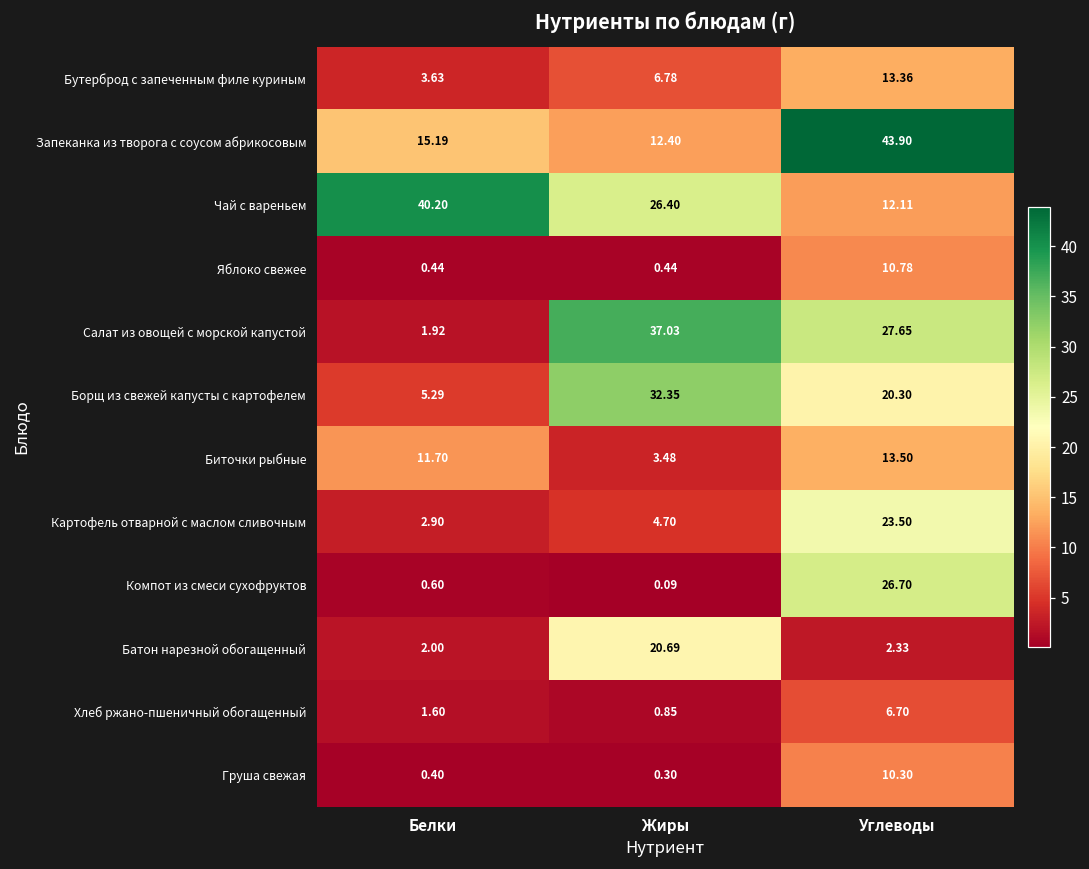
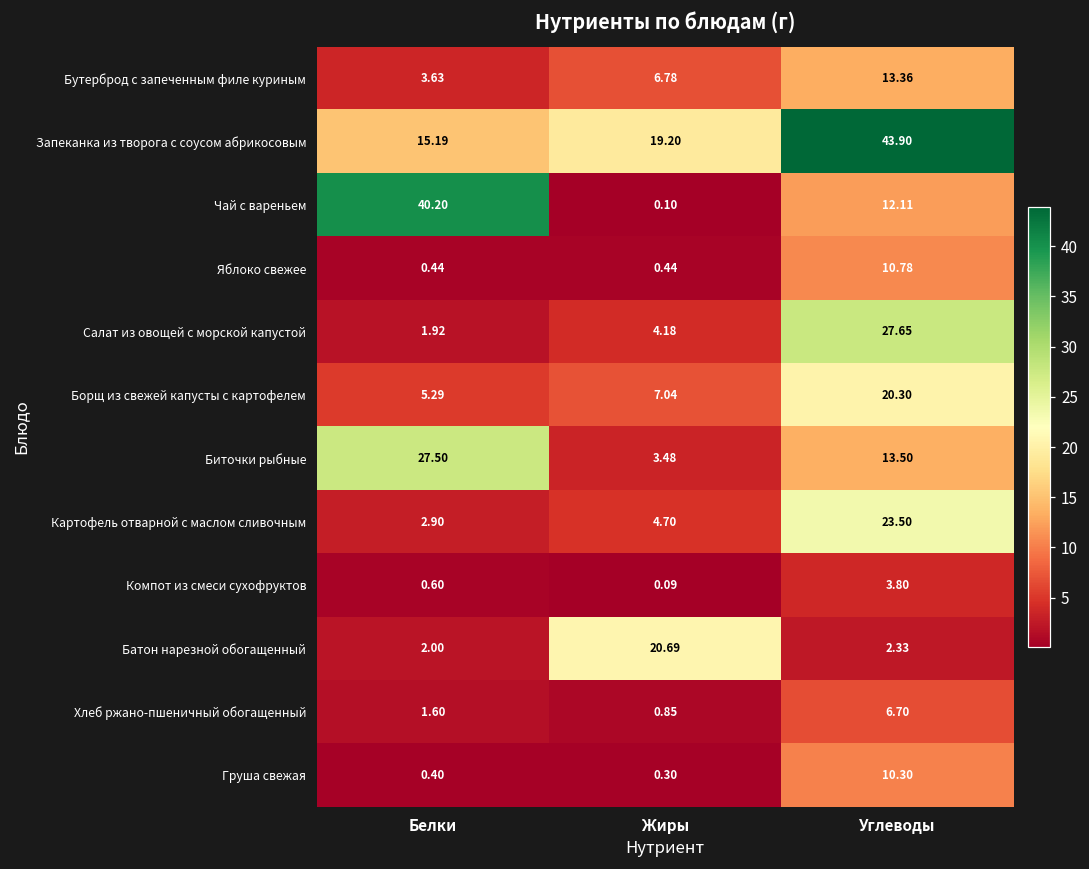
  {
    "Бутерброд с запеченным филе куриным": {
      "Белки": 3.63,
      "Жиры": 6.78,
      "Углеводы": 13.36
    },
    "Запеканка из творога с соусом абрикосовым": {
      "Белки": 15.19,
-     "Жиры": 12.40,
+     "Жиры": 19.20,
      "Углеводы": 43.90
    },
    "Чай с вареньем": {
      "Белки": 40.20,
-     "Жиры": 26.40,
+     "Жиры": 0.10,
      "Углеводы": 12.11
    },
    "Яблоко свежее": {
      "Белки": 0.44,
      "Жиры": 0.44,
      "Углеводы": 10.78
    },
    "Салат из овощей с морской капустой": {
      "Белки": 1.92,
-     "Жиры": 37.03,
+     "Жиры": 4.18,
      "Углеводы": 27.65
    },
    "Борщ из свежей капусты с картофелем": {
      "Белки": 5.29,
-     "Жиры": 32.35,
+     "Жиры": 7.04,
      "Углеводы": 20.30
    },
    "Биточки рыбные": {
-     "Белки": 11.70,
+     "Белки": 27.50,
      "Жиры": 3.48,
      "Углеводы": 13.50
    },
    "Картофель отварной с маслом сливочным": {
      "Белки": 2.90,
      "Жиры": 4.70,
      "Углеводы": 23.50
    },
    "Компот из смеси сухофруктов": {
      "Белки": 0.60,
      "Жиры": 0.09,
-     "Углеводы": 26.70
+     "Углеводы": 3.80
    },
    "Батон нарезной обогащенный": {
      "Белки": 2.00,
      "Жиры": 20.69,
      "Углеводы": 2.33
    },
    "Хлеб ржано-пшеничный обогащенный": {
      "Белки": 1.60,
      "Жиры": 0.85,
      "Углеводы": 6.70
    },
    "Груша свежая": {
      "Белки": 0.40,
      "Жиры": 0.30,
      "Углеводы": 10.30
    }
  }
